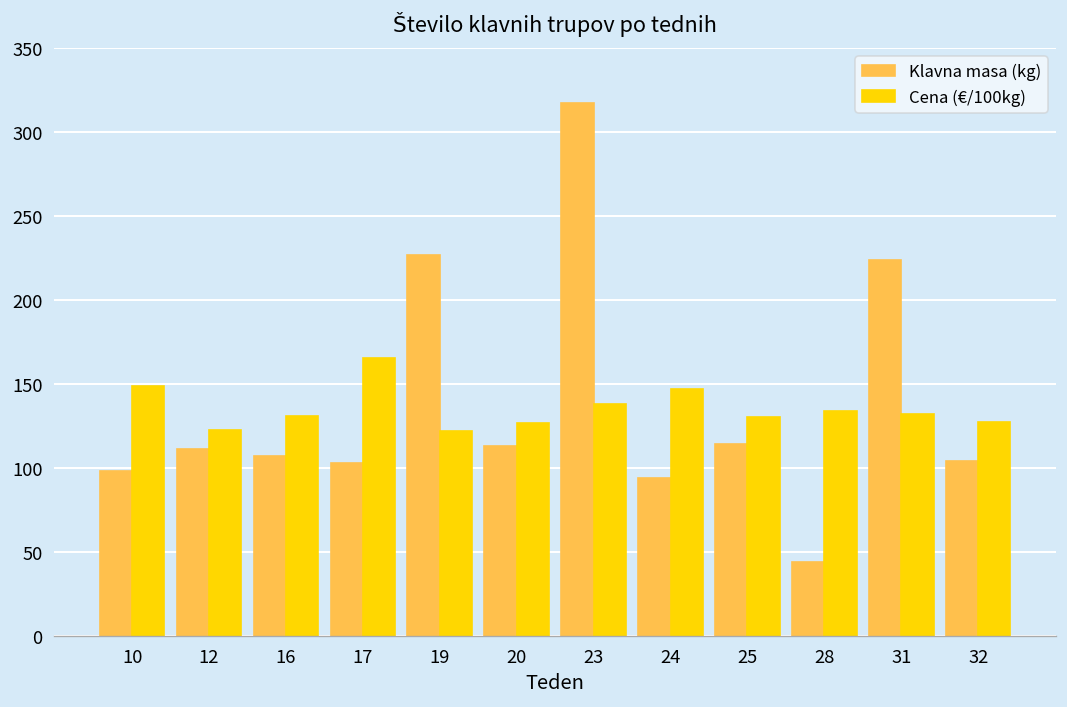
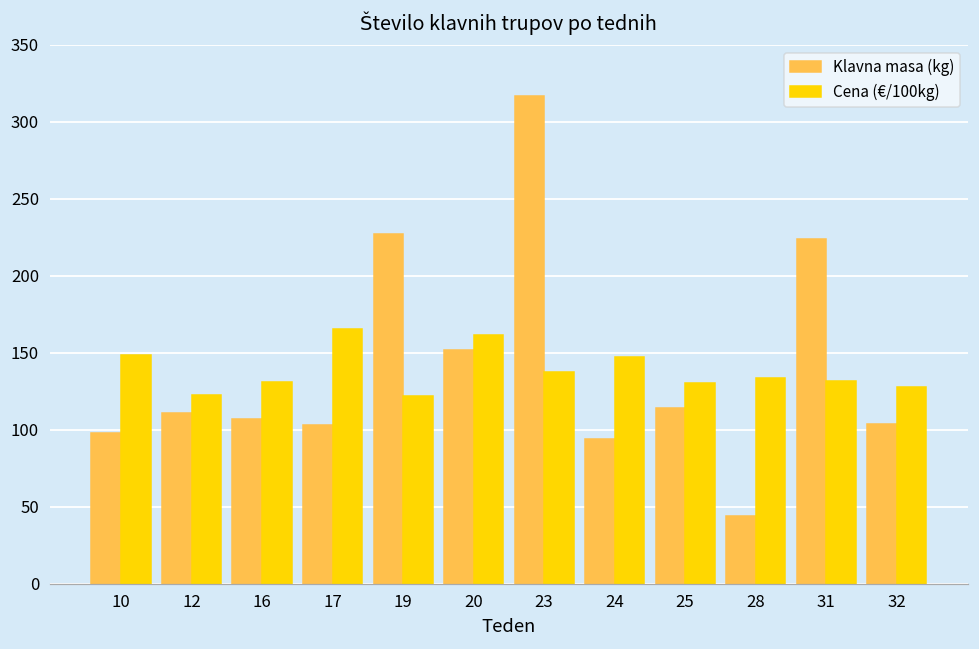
  {
    "Klavna masa (kg)": {
      "10": 98,
      "12": 111,
      "16": 107,
      "17": 103,
      "19": 227,
-     "20": 113,
+     "20": 152,
      "23": 317,
      "24": 94,
      "25": 114,
      "28": 44,
      "31": 224,
      "32": 104
    },
    "Cena (€/100kg)": {
      "10": 149,
      "12": 123,
      "16": 131,
      "17": 165,
      "19": 122,
-     "20": 127,
+     "20": 161,
      "23": 138,
      "24": 147,
      "25": 130,
      "28": 134,
      "31": 132,
      "32": 128
    }
  }
